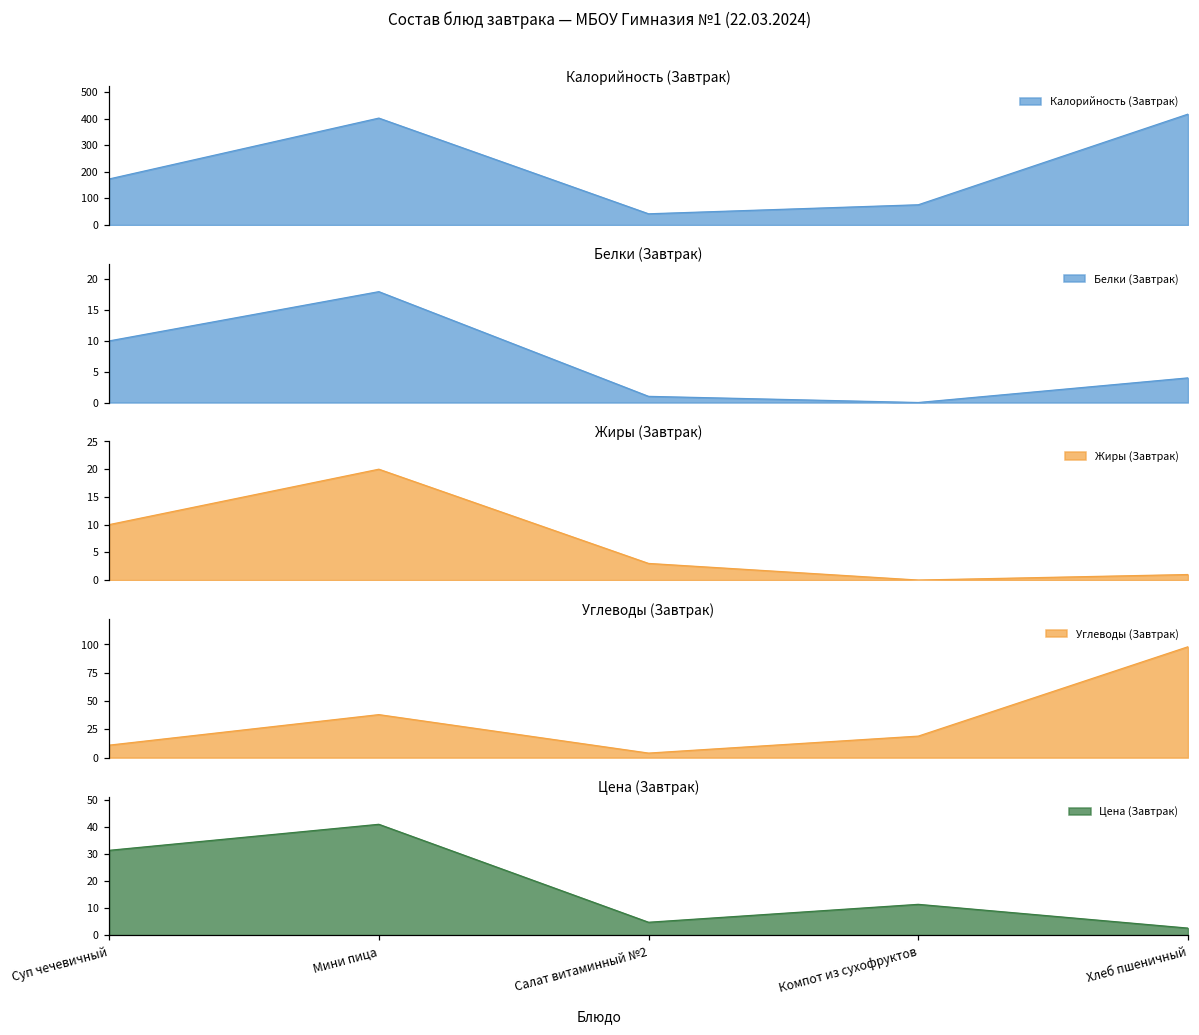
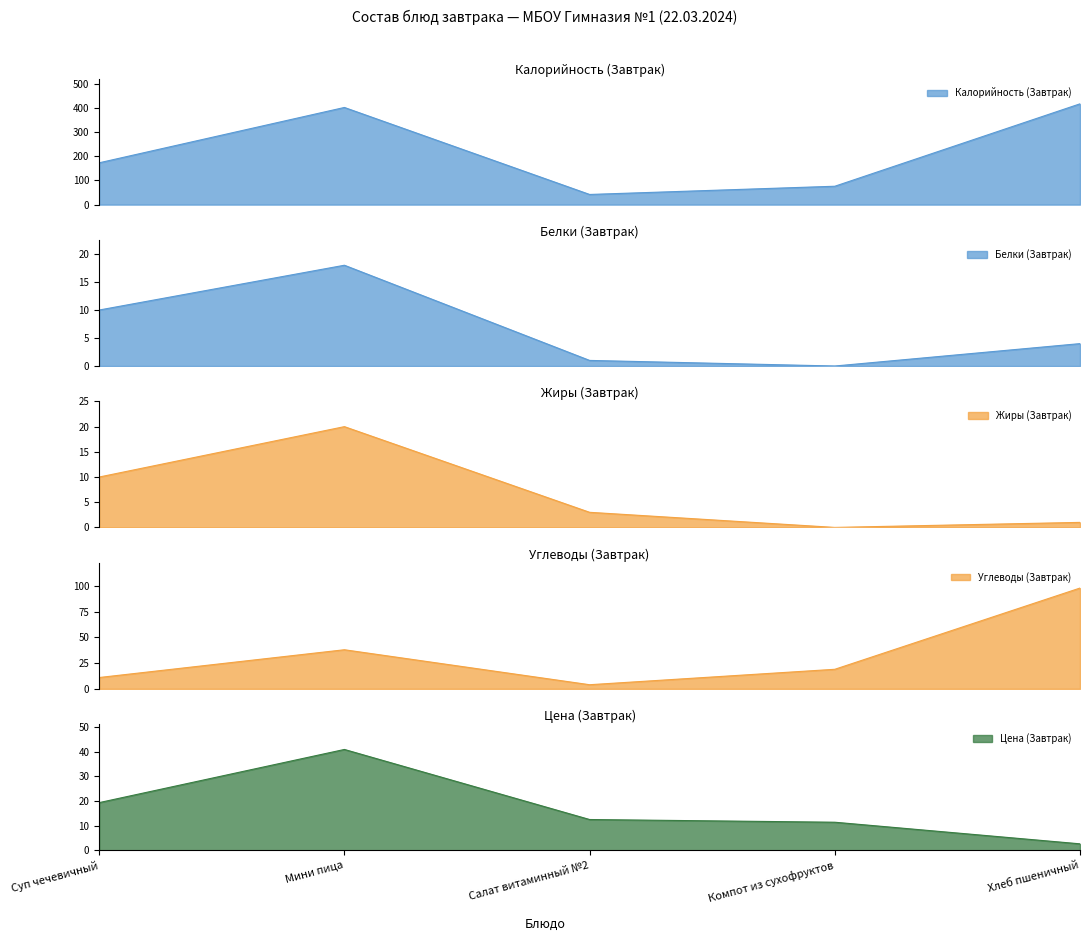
  {
    "Цена (Завтрак)": {
-     "Суп чечевичный": 31,
+     "Суп чечевичный": 19,
      "Мини пица": 41,
-     "Салат витаминный №2": 5,
+     "Салат витаминный №2": 12,
      "Компот из сухофруктов": 11,
      "Хлеб пшеничный": 3
    }
  }
